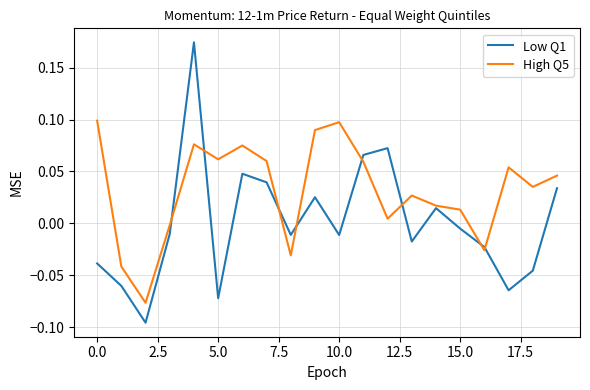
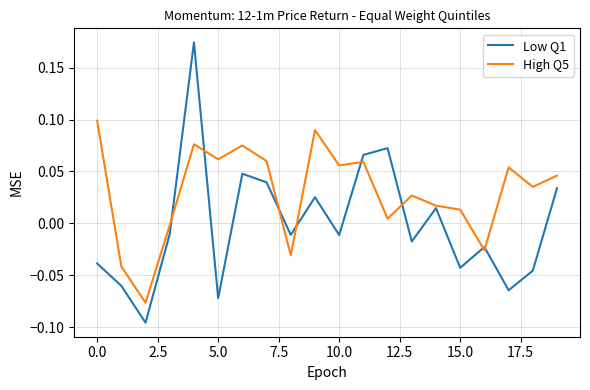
  {
    "Low Q1": {
      "0.0": -0.039,
      "5.0": -0.072,
      "10.0": -0.011,
-     "15.0": -0.005
+     "15.0": -0.043
    },
    "High Q5": {
      "0.0": 0.099,
      "5.0": 0.062,
-     "10.0": 0.097,
+     "10.0": 0.056,
      "15.0": 0.013
    }
  }
